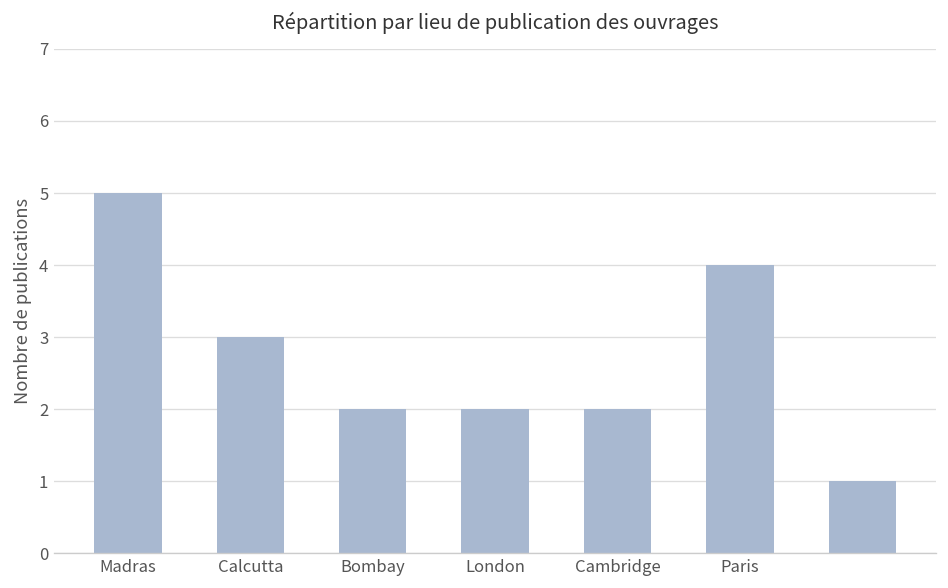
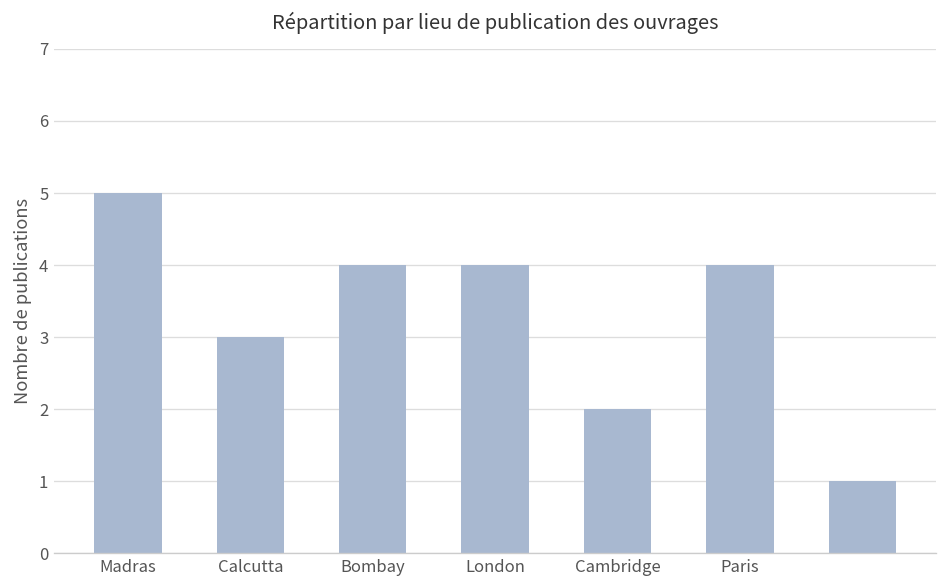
  {
    "Madras": 5,
    "Calcutta": 3,
-   "Bombay": 2,
-   "London": 2,
+   "Bombay": 4,
+   "London": 4,
    "Cambridge": 2,
    "Paris": 4
  }
